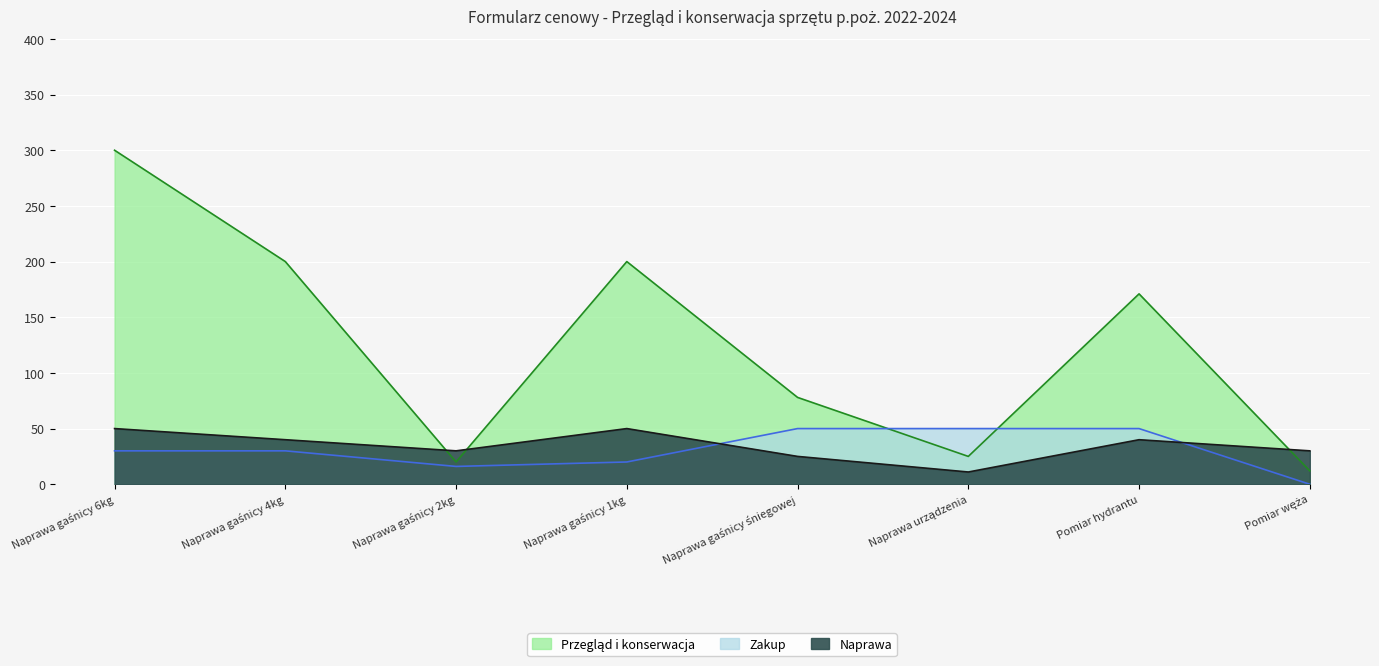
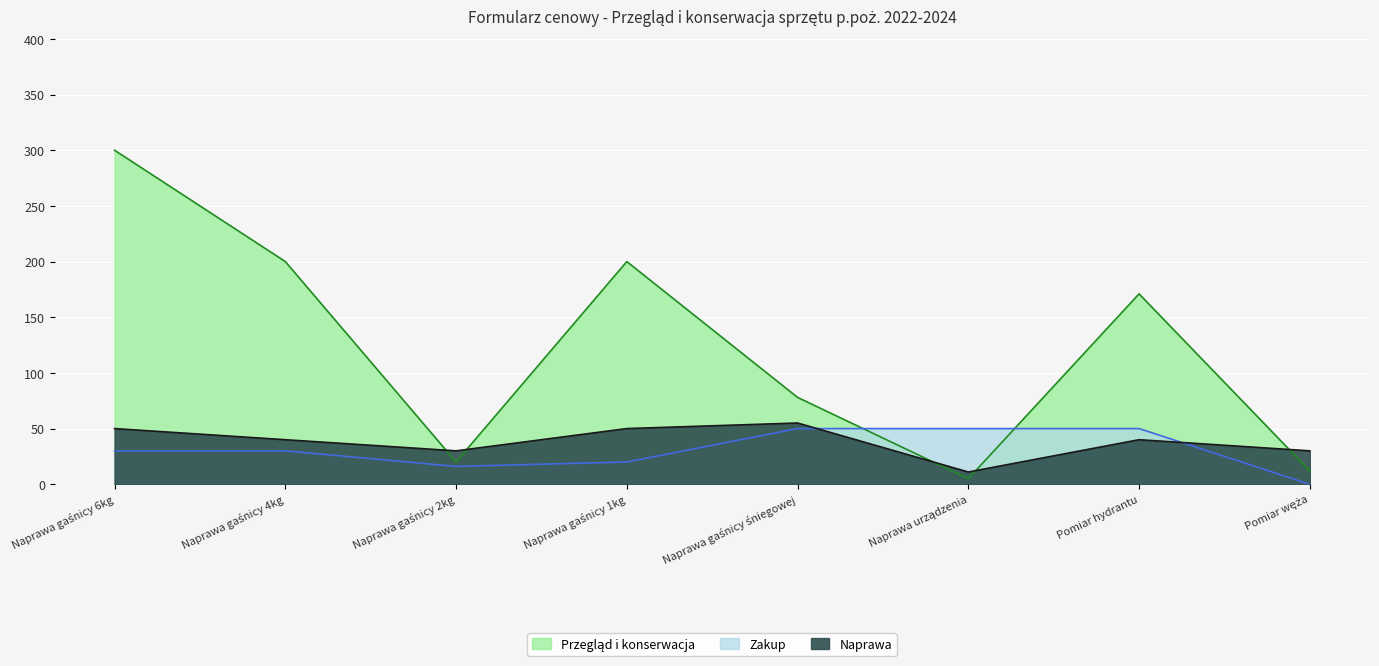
  {
    "Przegląd i konserwacja": {
      "Naprawa gaśnicy 6kg": 300,
      "Naprawa gaśnicy 4kg": 200,
      "Naprawa gaśnicy 2kg": 20,
      "Naprawa gaśnicy 1kg": 200,
      "Naprawa gaśnicy śniegowej": 78,
-     "Naprawa urządzenia": 25,
+     "Naprawa urządzenia": 5,
      "Pomiar hydrantu": 171,
      "Pomiar węża": 12
    },
    "Zakup": {
      "Naprawa gaśnicy 6kg": 30,
      "Naprawa gaśnicy 4kg": 30,
      "Naprawa gaśnicy 2kg": 16,
      "Naprawa gaśnicy 1kg": 20,
      "Naprawa gaśnicy śniegowej": 50,
      "Naprawa urządzenia": 50,
      "Pomiar hydrantu": 50,
      "Pomiar węża": 0
    },
    "Naprawa": {
      "Naprawa gaśnicy 6kg": 50,
      "Naprawa gaśnicy 4kg": 40,
      "Naprawa gaśnicy 2kg": 30,
      "Naprawa gaśnicy 1kg": 50,
-     "Naprawa gaśnicy śniegowej": 25,
+     "Naprawa gaśnicy śniegowej": 55,
      "Naprawa urządzenia": 11,
      "Pomiar hydrantu": 40,
      "Pomiar węża": 30
    }
  }
